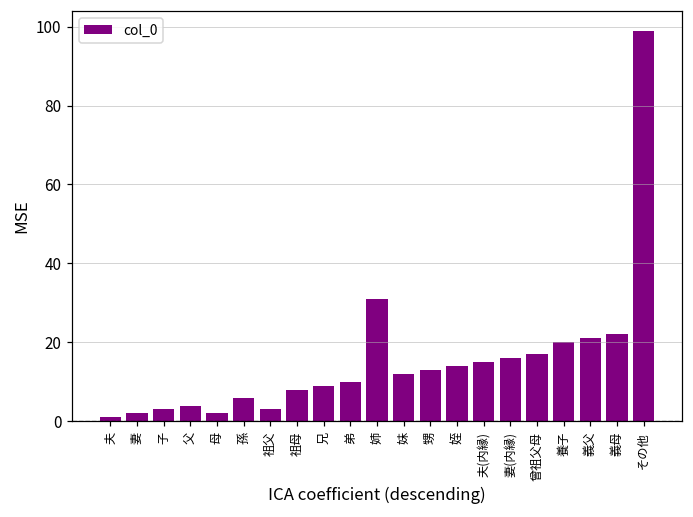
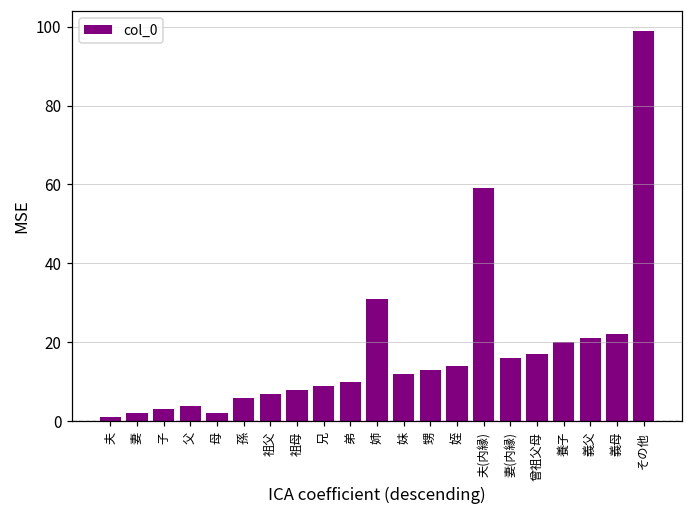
  {
    "夫": 1,
    "妻": 2,
    "子": 3,
    "父": 4,
    "母": 2,
    "孫": 6,
-   "祖父": 3,
+   "祖父": 7,
    "祖母": 8,
    "兄": 9,
    "弟": 10,
    "姉": 31,
    "妹": 12,
    "甥": 13,
    "姪": 14,
-   "夫(内縁)": 15,
+   "夫(内縁)": 59,
    "妻(内縁)": 16,
    "曾祖父母": 17,
    "養子": 20,
    "義父": 21,
    "義母": 22,
    "その他": 99
  }
